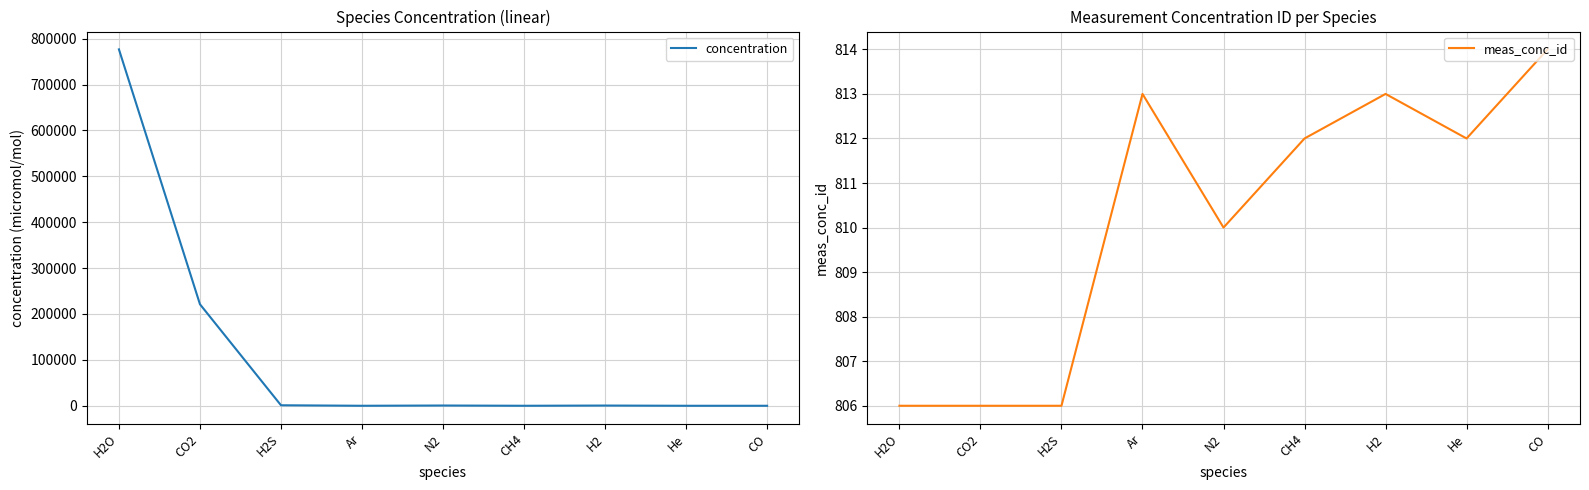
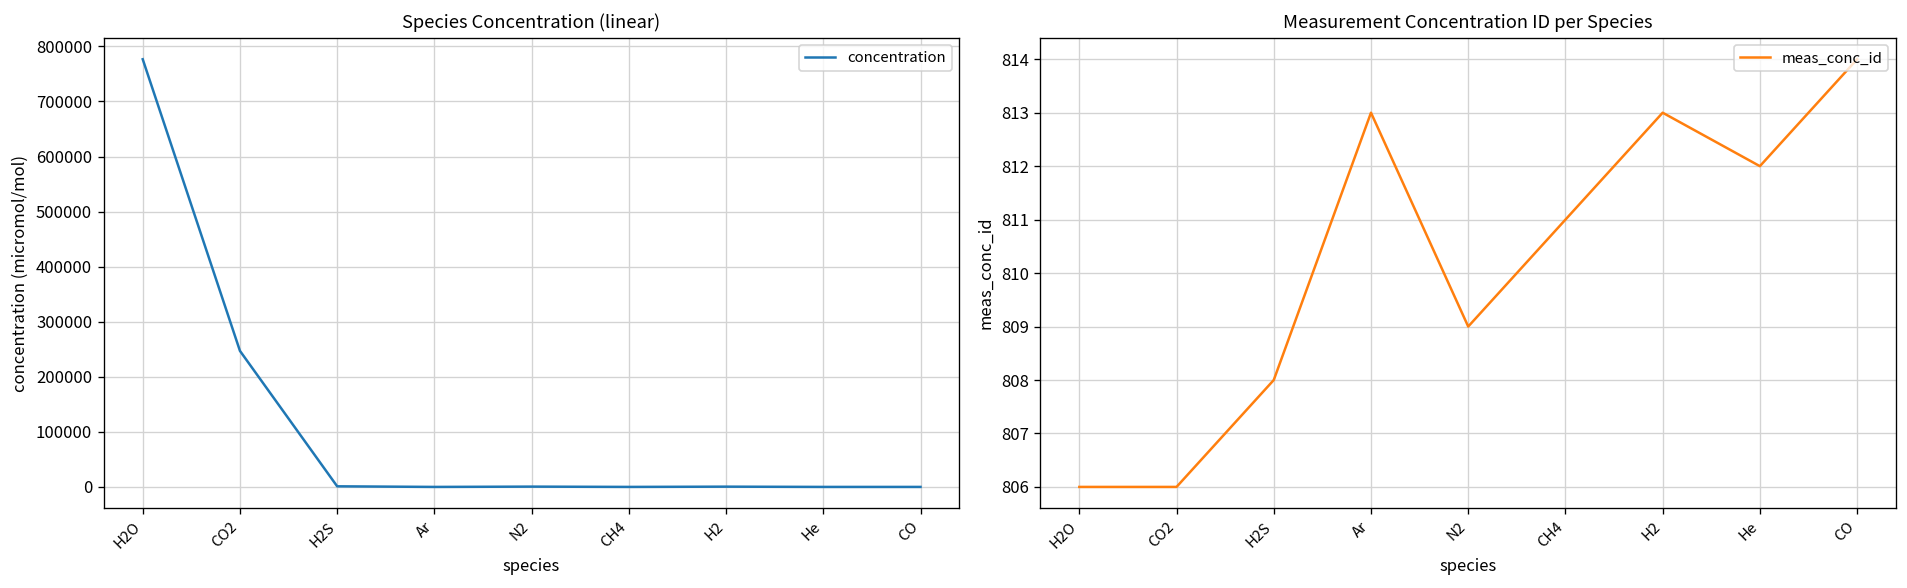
  {
    "Species Concentration (linear)": {
      "H2O": 780000,
-     "CO2": 220000,
+     "CO2": 250000,
      "H2S": 0,
      "Ar": 0,
      "N2": 0,
      "CH4": 0,
      "H2": 0,
      "He": 0,
      "CO": 0
    },
    "Measurement Concentration ID per Species": {
      "H2O": 806,
      "CO2": 806,
-     "H2S": 806,
+     "H2S": 808,
      "Ar": 813,
-     "N2": 810,
-     "CH4": 812,
+     "N2": 809,
+     "CH4": 811,
      "H2": 813,
      "He": 812
    }
  }
